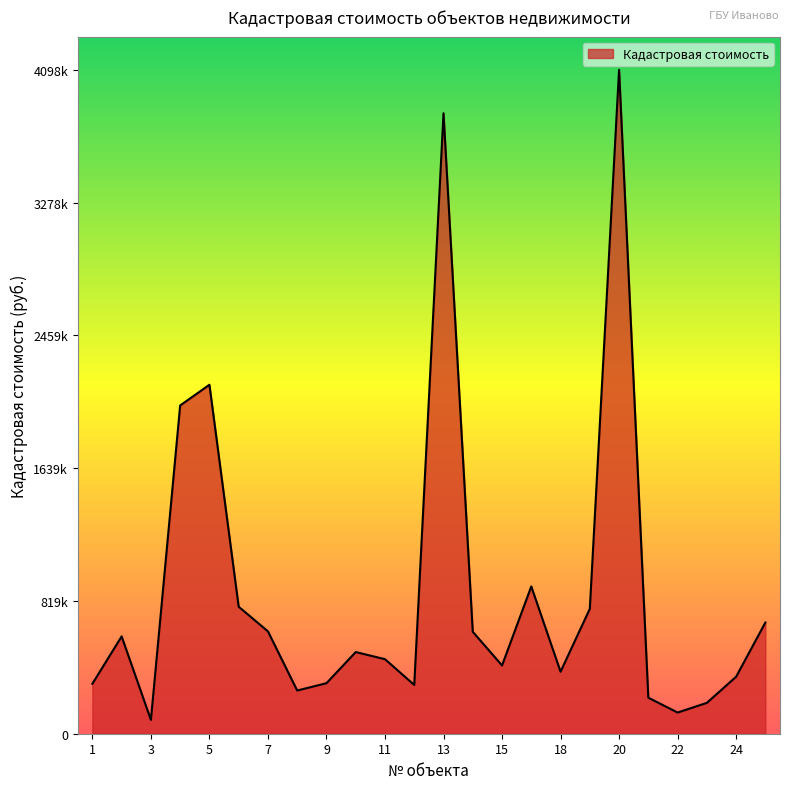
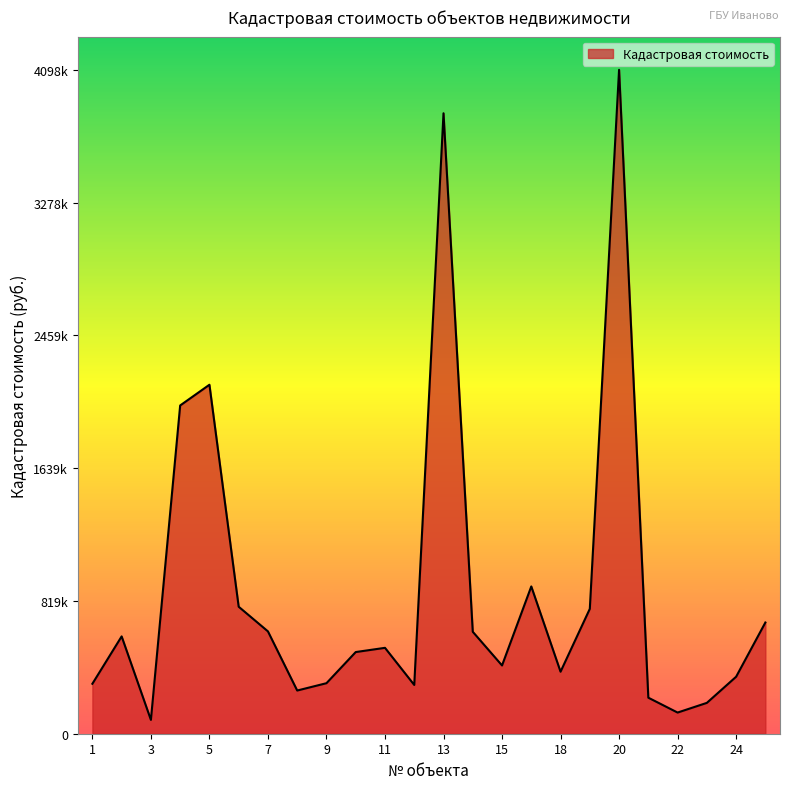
  {
    "1": 310000,
    "3": 90000,
    "5": 2150000,
    "7": 630000,
    "9": 310000,
-   "11": 460000,
+   "11": 530000,
    "13": 3830000,
    "15": 420000,
    "18": 380000,
    "20": 4100000,
    "22": 130000,
    "24": 350000
  }
